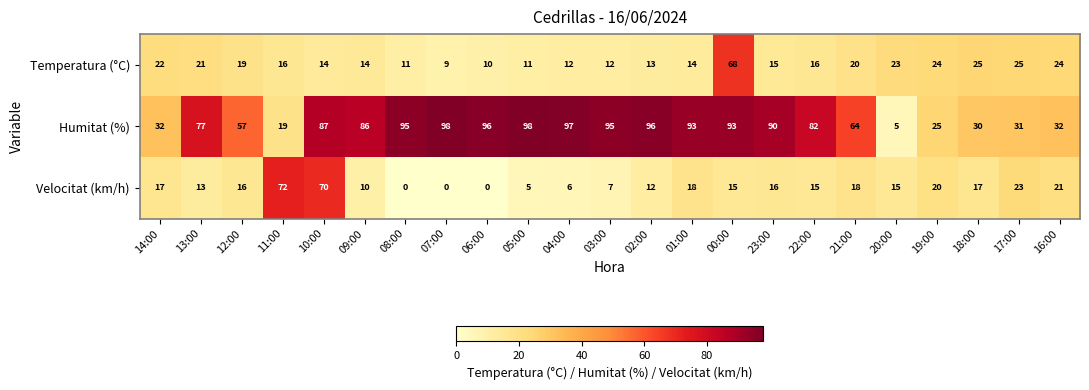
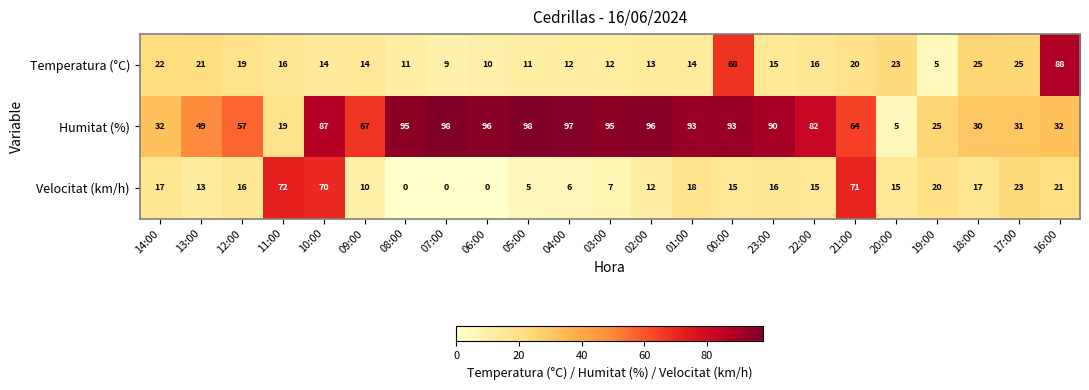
  {
    "Temperatura (°C)": {
      "14:00": 22,
      "13:00": 21,
      "12:00": 19,
      "11:00": 16,
      "10:00": 14,
      "09:00": 14,
      "08:00": 11,
      "07:00": 9,
      "06:00": 10,
      "05:00": 11,
      "04:00": 12,
      "03:00": 12,
      "02:00": 13,
      "01:00": 14,
      "00:00": 68,
      "23:00": 15,
      "22:00": 16,
      "21:00": 20,
      "20:00": 23,
-     "19:00": 24,
+     "19:00": 5,
      "18:00": 25,
      "17:00": 25,
-     "16:00": 24
+     "16:00": 88
    },
    "Humitat (%)": {
      "14:00": 32,
-     "13:00": 77,
+     "13:00": 49,
      "12:00": 57,
      "11:00": 19,
      "10:00": 87,
-     "09:00": 86,
+     "09:00": 67,
      "08:00": 95,
      "07:00": 98,
      "06:00": 96,
      "05:00": 98,
      "04:00": 97,
      "03:00": 95,
      "02:00": 96,
      "01:00": 93,
      "00:00": 93,
      "23:00": 90,
      "22:00": 82,
      "21:00": 64,
      "20:00": 5,
      "19:00": 25,
      "18:00": 30,
      "17:00": 31,
      "16:00": 32
    },
    "Velocitat (km/h)": {
      "14:00": 17,
      "13:00": 13,
      "12:00": 16,
      "11:00": 72,
      "10:00": 70,
      "09:00": 10,
      "08:00": 0,
      "07:00": 0,
      "06:00": 0,
      "05:00": 5,
      "04:00": 6,
      "03:00": 7,
      "02:00": 12,
      "01:00": 18,
      "00:00": 15,
      "23:00": 16,
      "22:00": 15,
-     "21:00": 18,
+     "21:00": 71,
      "20:00": 15,
      "19:00": 20,
      "18:00": 17,
      "17:00": 23,
      "16:00": 21
    }
  }
